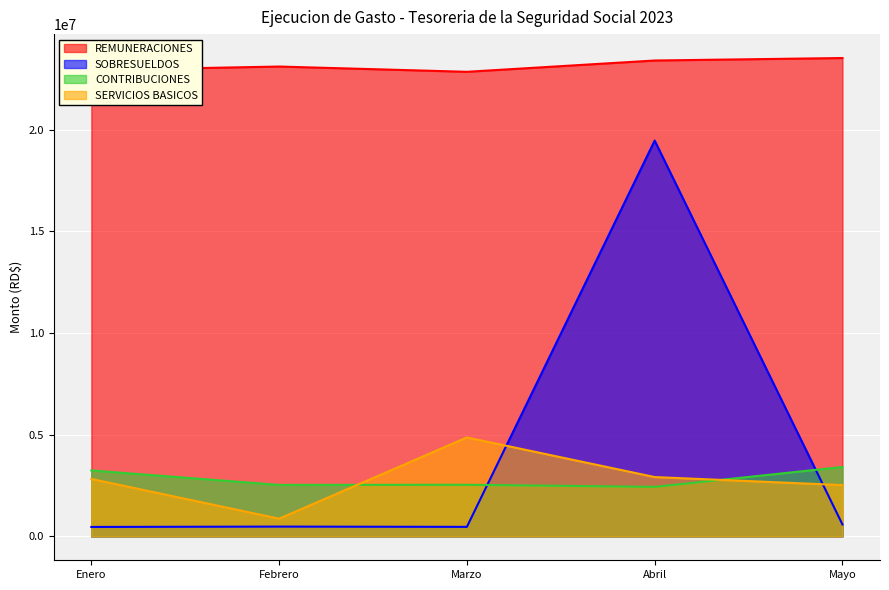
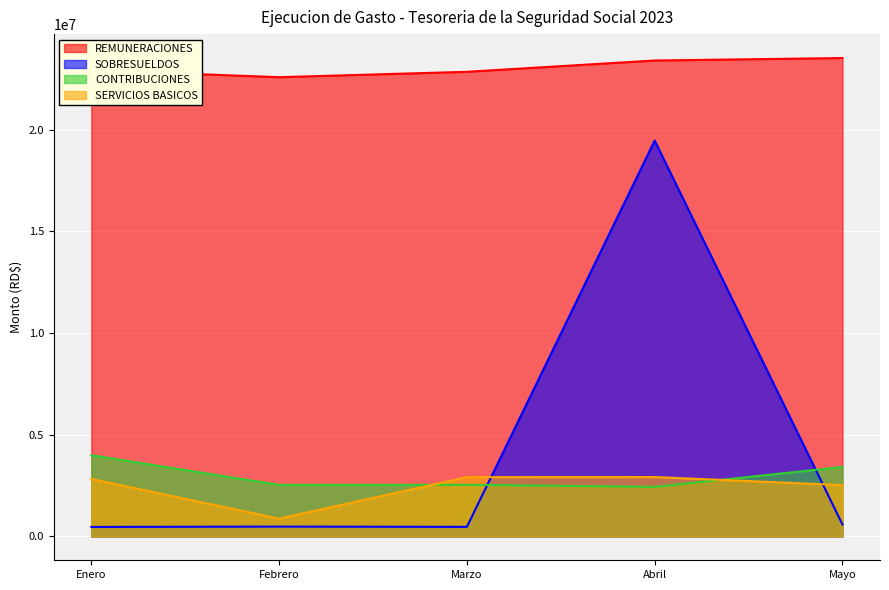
  {
    "REMUNERACIONES": {
-     "Febrero": 23100000,
+     "Febrero": 22600000,
      "Marzo": 22900000,
      "Abril": 23400000,
      "Mayo": 23500000
    },
    "SOBRESUELDOS": {
      "Enero": 500000,
      "Febrero": 500000,
      "Marzo": 500000,
      "Abril": 19500000,
      "Mayo": 600000
    },
    "CONTRIBUCIONES": {
-     "Enero": 3200000,
+     "Enero": 4000000,
      "Febrero": 2500000,
      "Marzo": 2500000,
      "Abril": 2400000,
      "Mayo": 3400000
    },
    "SERVICIOS BASICOS": {
      "Enero": 2800000,
      "Febrero": 900000,
-     "Marzo": 4900000,
+     "Marzo": 2900000,
      "Abril": 2900000,
      "Mayo": 2500000
    }
  }
